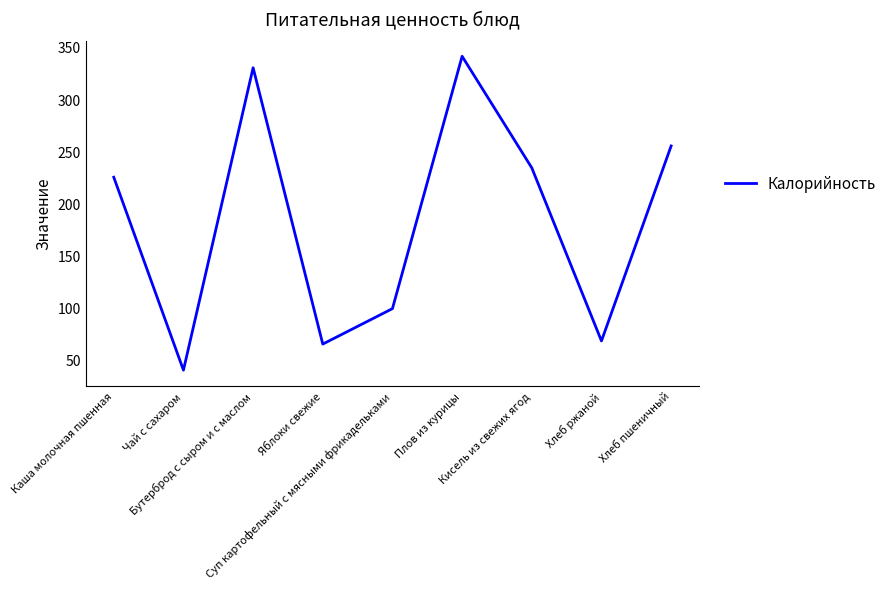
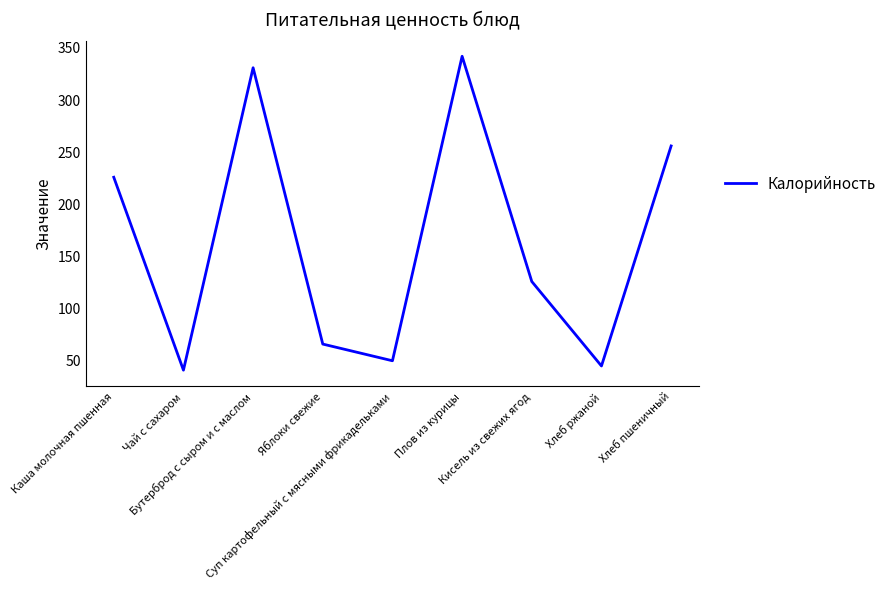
  {
    "Каша молочная пшенная": 225,
    "Чай с сахаром": 40,
    "Бутерброд с сыром и с маслом": 330,
    "Яблоки свежие": 65,
-   "Суп картофельный с мясными фрикадельками": 99,
+   "Суп картофельный с мясными фрикадельками": 49,
    "Плов из курицы": 341,
-   "Кисель из свежих ягод": 234,
-   "Хлеб ржаной": 68,
+   "Кисель из свежих ягод": 125,
+   "Хлеб ржаной": 44,
    "Хлеб пшеничный": 255
  }
